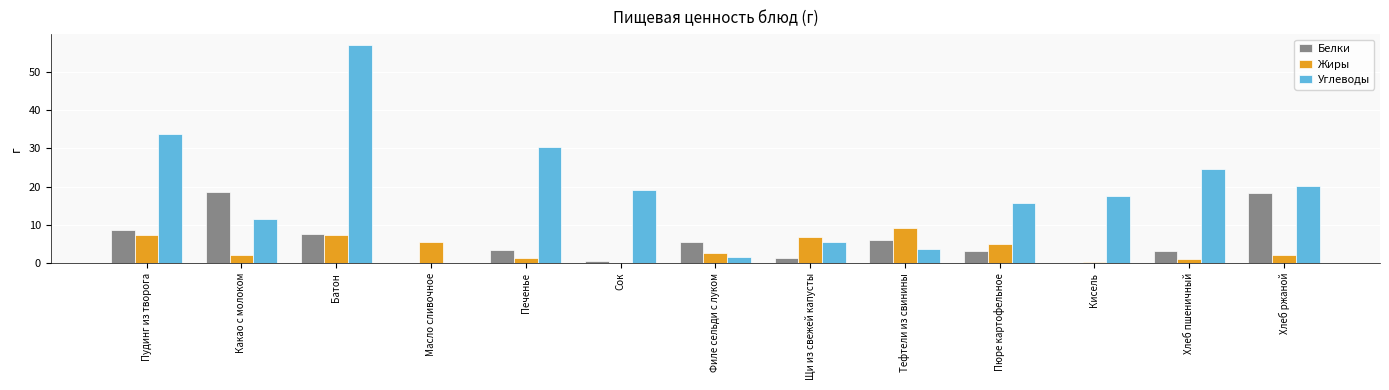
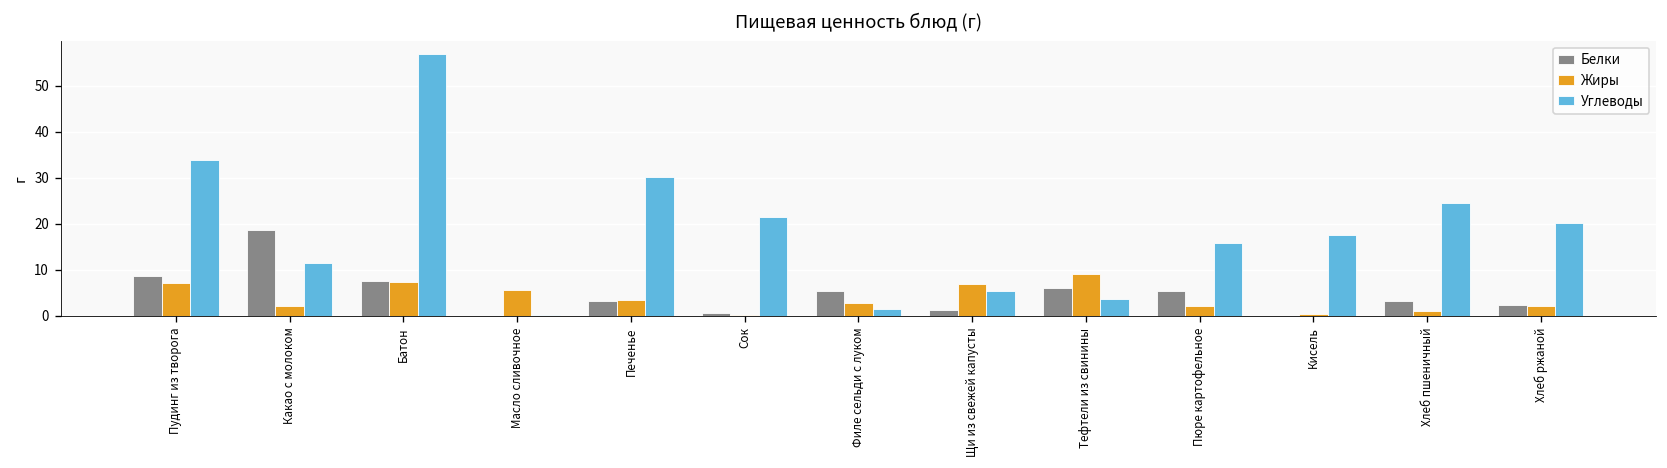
  {
    "Белки": {
      "Пудинг из творога": 9,
      "Какао с молоком": 19,
      "Батон": 7,
      "Печенье": 3,
      "Сок": 1,
      "Филе сельди с луком": 5,
      "Щи из свежей капусты": 1,
      "Тефтели из свинины": 6,
-     "Пюре картофельное": 3,
+     "Пюре картофельное": 5,
      "Кисель": 0,
      "Хлеб пшеничный": 3,
-     "Хлеб ржаной": 18
+     "Хлеб ржаной": 2
    },
    "Жиры": {
      "Пудинг из творога": 7,
      "Какао с молоком": 2,
      "Батон": 7,
      "Масло сливочное": 6,
-     "Печенье": 1,
+     "Печенье": 4,
      "Филе сельди с луком": 3,
      "Щи из свежей капусты": 7,
      "Тефтели из свинины": 9,
-     "Пюре картофельное": 5,
+     "Пюре картофельное": 2,
      "Хлеб пшеничный": 1,
      "Хлеб ржаной": 2
    },
    "Углеводы": {
      "Пудинг из творога": 34,
      "Какао с молоком": 12,
      "Батон": 57,
      "Печенье": 30,
-     "Сок": 19,
+     "Сок": 22,
      "Филе сельди с луком": 1,
      "Щи из свежей капусты": 5,
      "Тефтели из свинины": 4,
      "Пюре картофельное": 16,
      "Кисель": 18,
      "Хлеб пшеничный": 25,
      "Хлеб ржаной": 20
    }
  }
